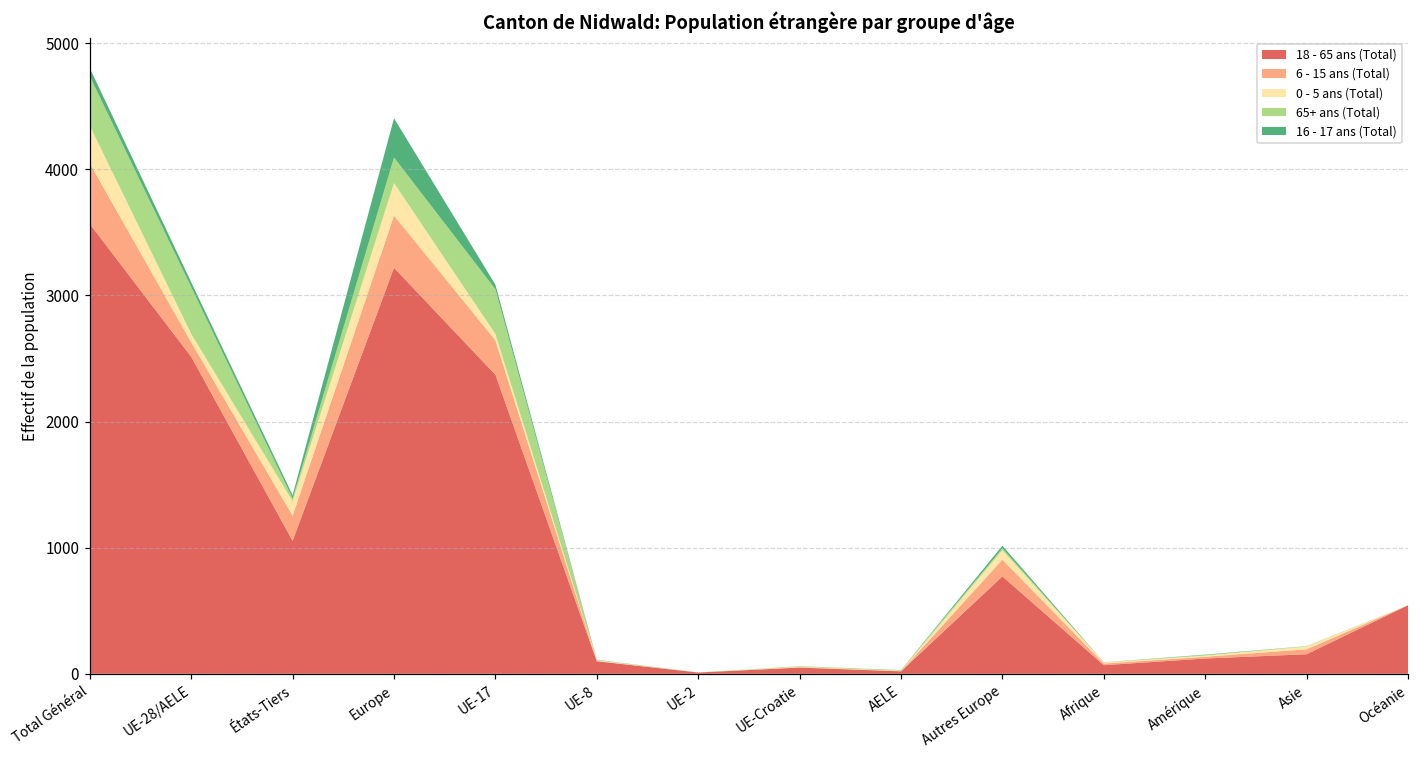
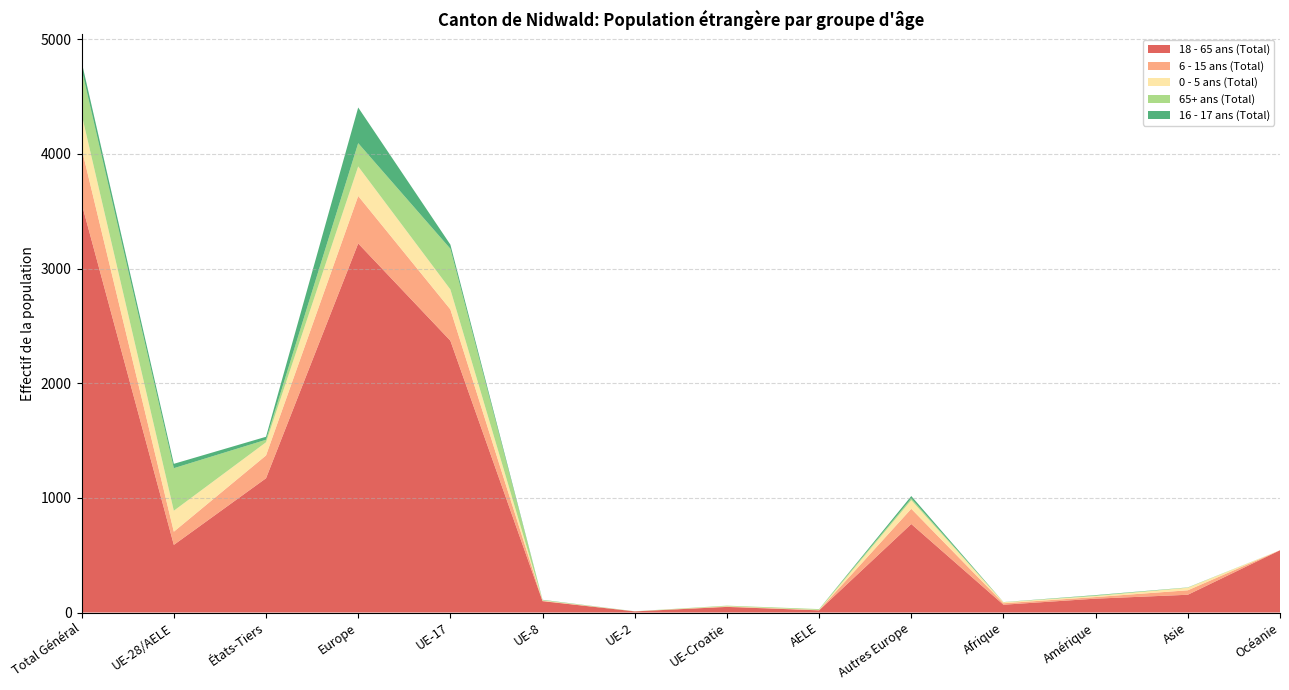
  {
    "18 - 65 ans (Total)": {
      "Total Général": 3570,
-     "UE-28/AELE": 2510,
-     "États-Tiers": 1050,
+     "UE-28/AELE": 590,
+     "États-Tiers": 1170,
      "Europe": 3220,
      "UE-17": 2370,
      "Autres Europe": 770,
      "Asie": 160
    },
    "6 - 15 ans (Total)": {
      "Total Général": 480,
      "UE-28/AELE": 120,
      "États-Tiers": 200,
      "Europe": 410,
      "UE-17": 270,
      "Autres Europe": 130
    },
    "0 - 5 ans (Total)": {
      "Total Général": 300,
-     "UE-28/AELE": 70,
+     "UE-28/AELE": 180,
      "Europe": 260,
-     "UE-17": 50
+     "UE-17": 170
    },
    "65+ ans (Total)": {
      "Total Général": 390,
      "UE-28/AELE": 370,
      "Europe": 200,
      "UE-17": 360
    },
    "16 - 17 ans (Total)": {
      "Total Général": 60,
      "UE-28/AELE": 40,
      "États-Tiers": 30,
      "Europe": 310,
      "UE-17": 40
    }
  }
